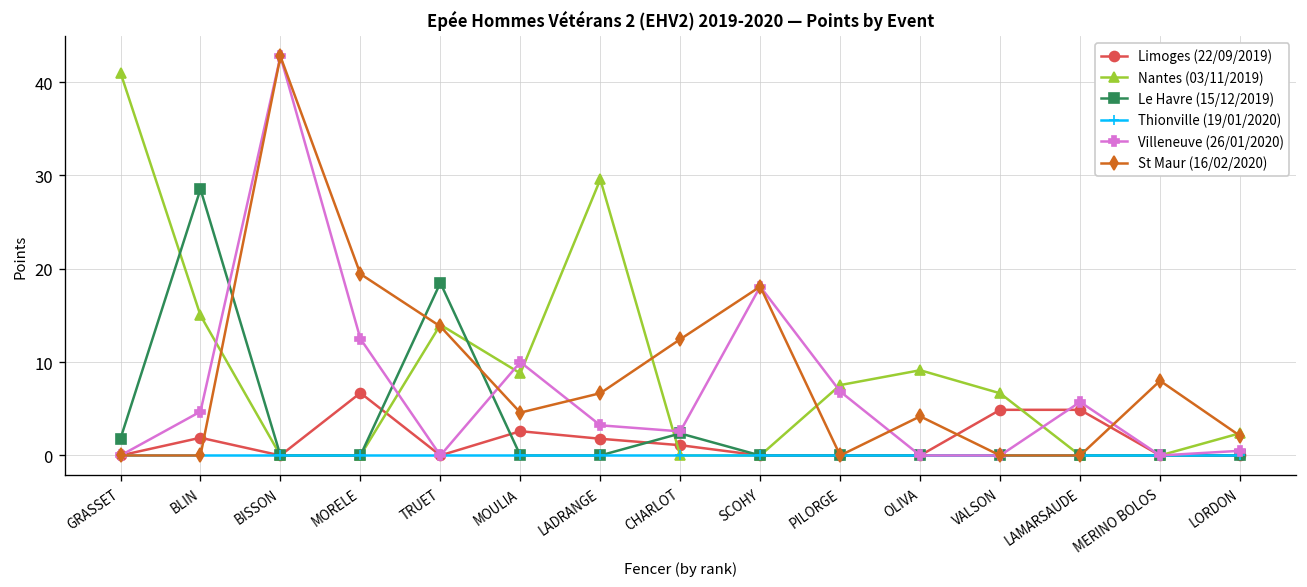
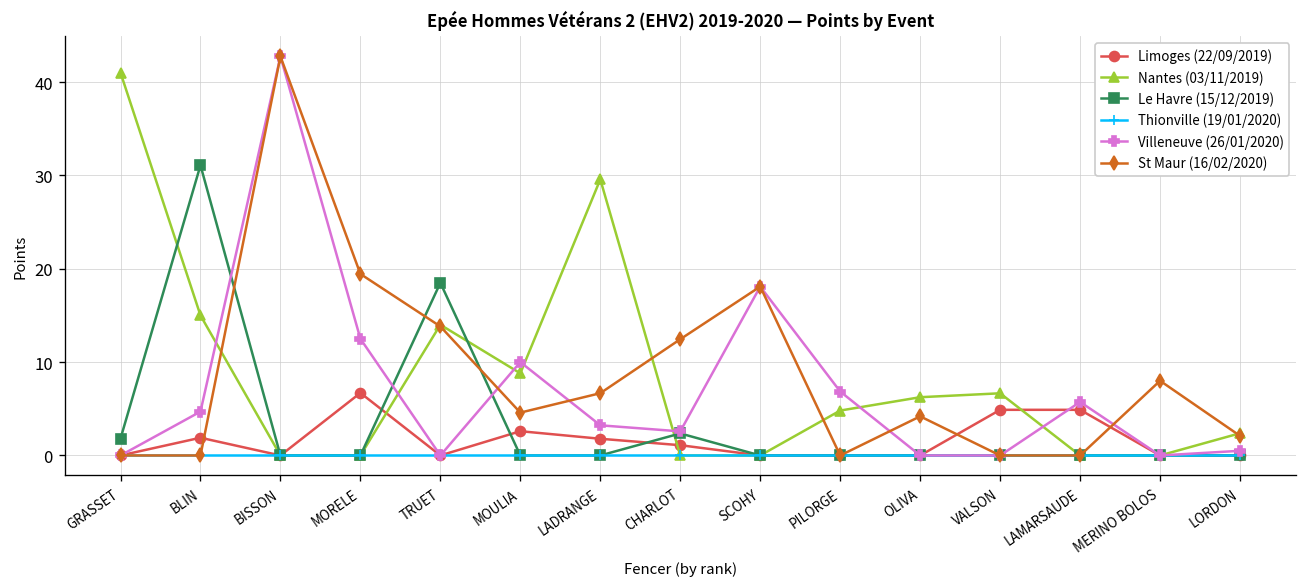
  {
    "Nantes (03/11/2019)": {
      "GRASSET": 41,
      "BLIN": 15,
      "MOULIA": 9,
      "LADRANGE": 30,
-     "PILORGE": 8,
-     "OLIVA": 9,
+     "PILORGE": 5,
+     "OLIVA": 6,
      "VALSON": 7
    },
    "Le Havre (15/12/2019)": {
      "GRASSET": 2,
-     "BLIN": 29,
+     "BLIN": 31,
      "TRUET": 18
    },
    "Villeneuve (26/01/2020)": {
      "BLIN": 5,
      "MORELE": 13,
      "MOULIA": 10,
      "LADRANGE": 3,
      "PILORGE": 7,
      "LAMARSAUDE": 6,
      "LORDON": 1
    }
  }
